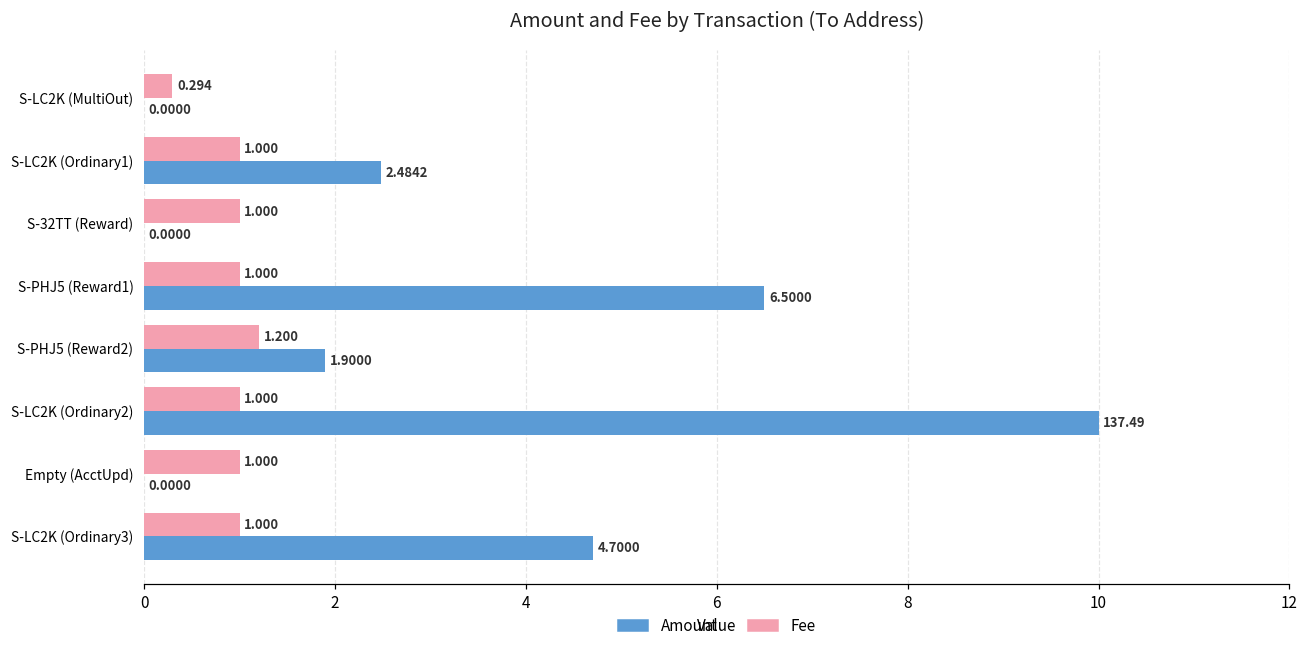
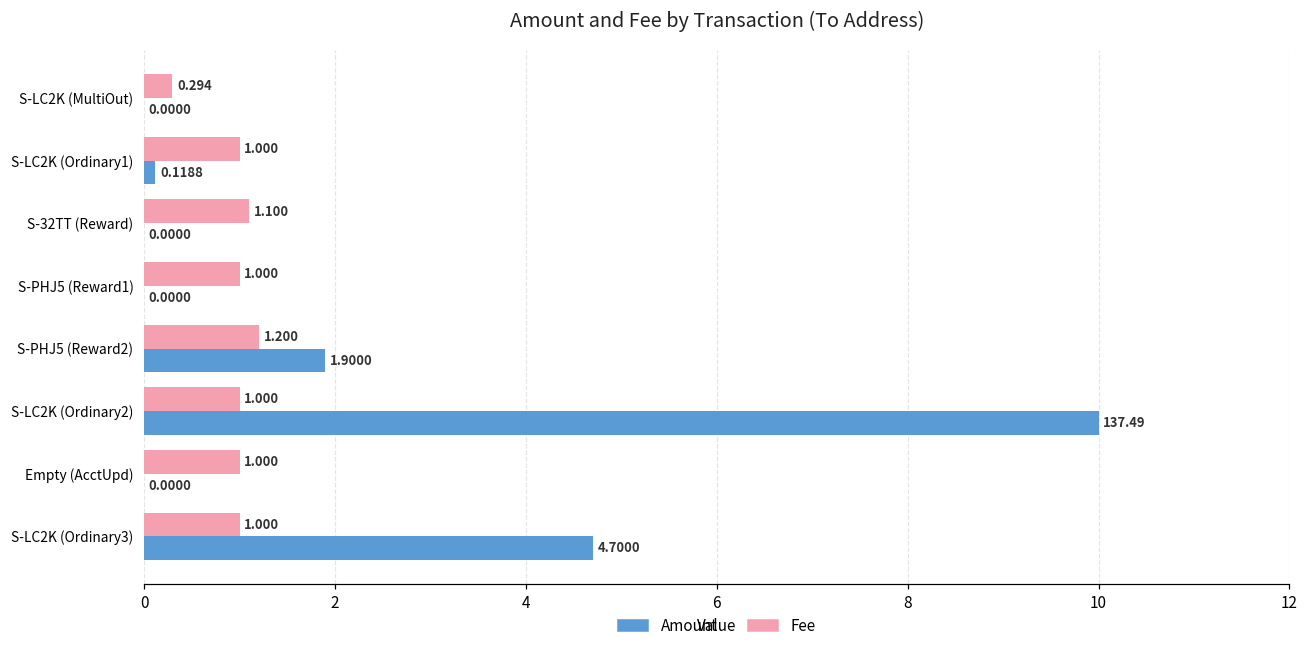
  {
    "Amount": {
      "S-LC2K (MultiOut)": 0.0000,
-     "S-LC2K (Ordinary1)": 2.4842,
+     "S-LC2K (Ordinary1)": 0.1188,
      "S-32TT (Reward)": 0.0000,
-     "S-PHJ5 (Reward1)": 6.5000,
+     "S-PHJ5 (Reward1)": 0.0000,
      "S-PHJ5 (Reward2)": 1.9000,
      "Empty (AcctUpd)": 0.0000,
      "S-LC2K (Ordinary3)": 4.7000
    },
    "Fee": {
      "S-LC2K (MultiOut)": 0.294,
      "S-LC2K (Ordinary1)": 1.000,
-     "S-32TT (Reward)": 1.000,
+     "S-32TT (Reward)": 1.100,
      "S-PHJ5 (Reward1)": 1.000,
      "S-PHJ5 (Reward2)": 1.200,
      "S-LC2K (Ordinary2)": 1.000,
      "Empty (AcctUpd)": 1.000,
      "S-LC2K (Ordinary3)": 1.000
    }
  }
